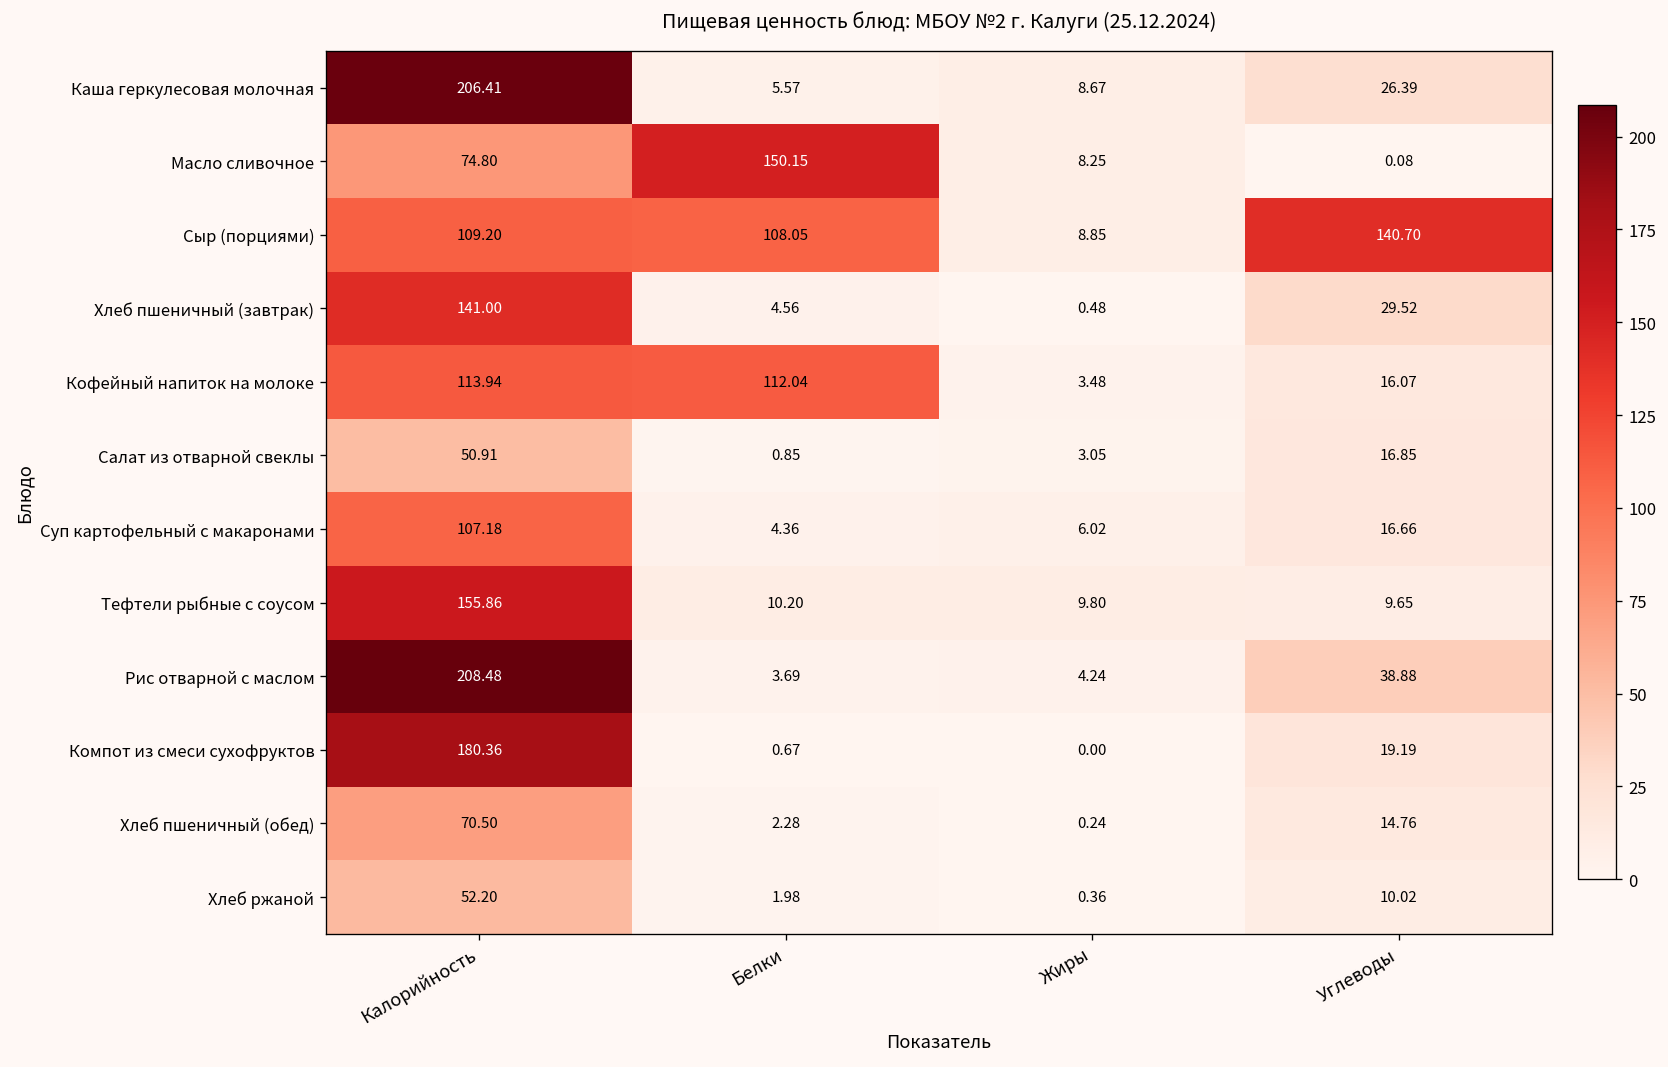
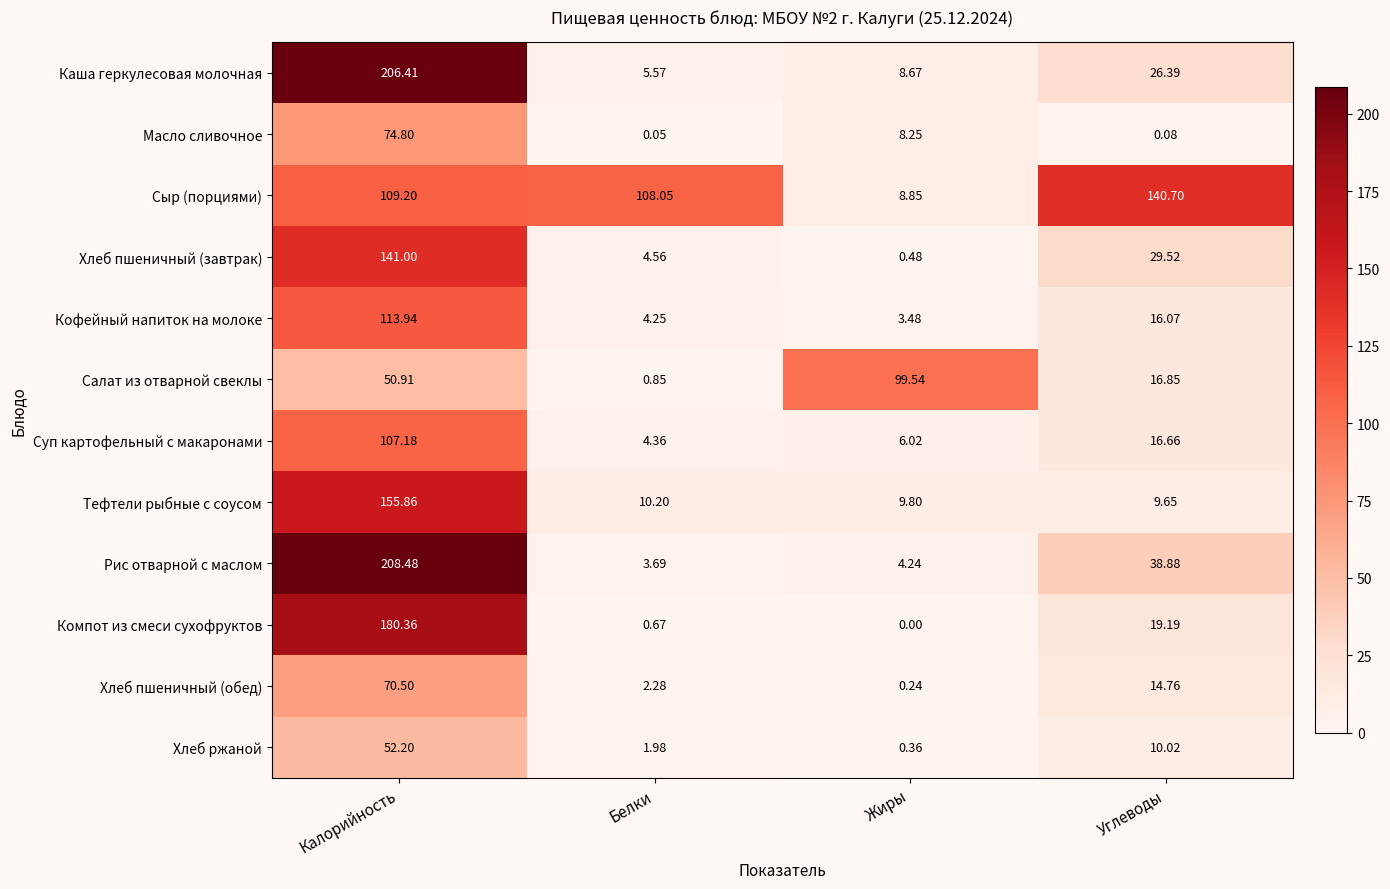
  {
    "Каша геркулесовая молочная": {
      "Калорийность": 206.41,
      "Белки": 5.57,
      "Жиры": 8.67,
      "Углеводы": 26.39
    },
    "Масло сливочное": {
      "Калорийность": 74.80,
-     "Белки": 150.15,
+     "Белки": 0.05,
      "Жиры": 8.25,
      "Углеводы": 0.08
    },
    "Сыр (порциями)": {
      "Калорийность": 109.20,
      "Белки": 108.05,
      "Жиры": 8.85,
      "Углеводы": 140.70
    },
    "Хлеб пшеничный (завтрак)": {
      "Калорийность": 141.00,
      "Белки": 4.56,
      "Жиры": 0.48,
      "Углеводы": 29.52
    },
    "Кофейный напиток на молоке": {
      "Калорийность": 113.94,
-     "Белки": 112.04,
+     "Белки": 4.25,
      "Жиры": 3.48,
      "Углеводы": 16.07
    },
    "Салат из отварной свеклы": {
      "Калорийность": 50.91,
      "Белки": 0.85,
-     "Жиры": 3.05,
+     "Жиры": 99.54,
      "Углеводы": 16.85
    },
    "Суп картофельный с макаронами": {
      "Калорийность": 107.18,
      "Белки": 4.36,
      "Жиры": 6.02,
      "Углеводы": 16.66
    },
    "Тефтели рыбные с соусом": {
      "Калорийность": 155.86,
      "Белки": 10.20,
      "Жиры": 9.80,
      "Углеводы": 9.65
    },
    "Рис отварной с маслом": {
      "Калорийность": 208.48,
      "Белки": 3.69,
      "Жиры": 4.24,
      "Углеводы": 38.88
    },
    "Компот из смеси сухофруктов": {
      "Калорийность": 180.36,
      "Белки": 0.67,
      "Жиры": 0.00,
      "Углеводы": 19.19
    },
    "Хлеб пшеничный (обед)": {
      "Калорийность": 70.50,
      "Белки": 2.28,
      "Жиры": 0.24,
      "Углеводы": 14.76
    },
    "Хлеб ржаной": {
      "Калорийность": 52.20,
      "Белки": 1.98,
      "Жиры": 0.36,
      "Углеводы": 10.02
    }
  }
